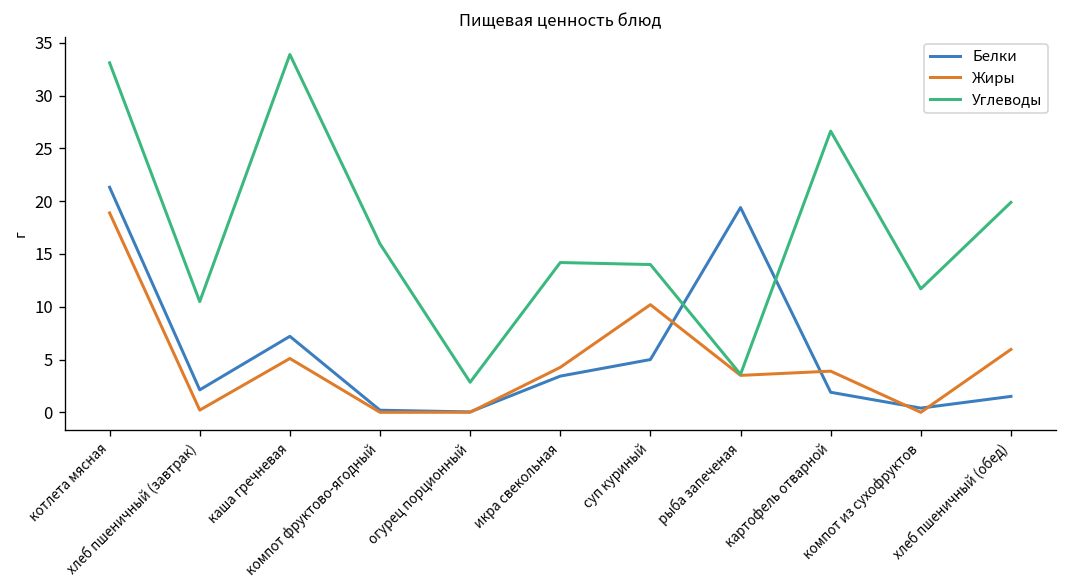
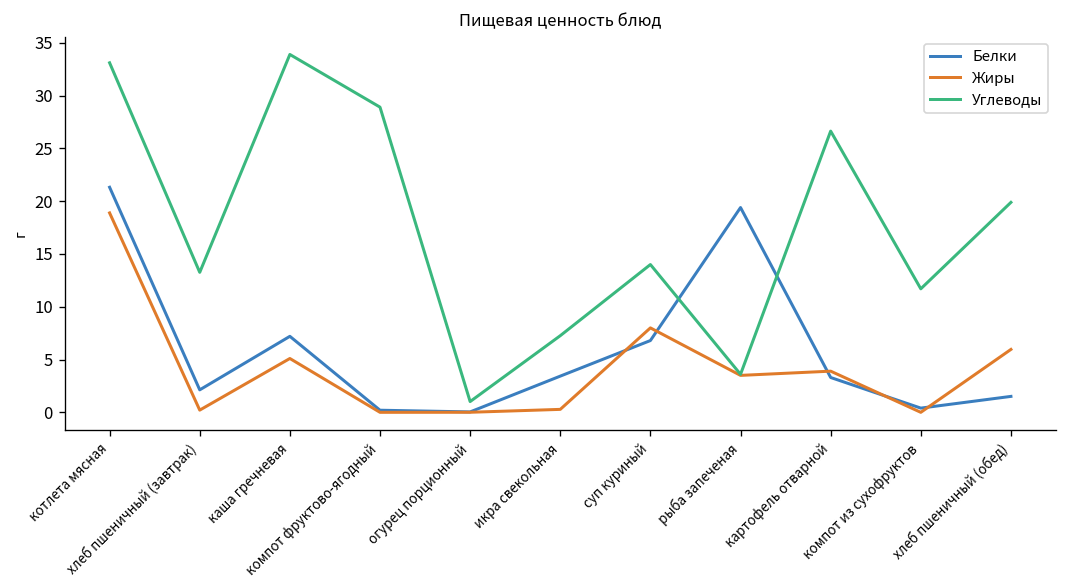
  {
    "Белки": {
      "котлета мясная": 21,
      "хлеб пшеничный (завтрак)": 2,
      "каша гречневая": 7,
      "икра свекольная": 3,
-     "суп куриный": 5,
+     "суп куриный": 7,
      "рыба запеченая": 19,
-     "картофель отварной": 2,
+     "картофель отварной": 3,
      "компот из сухофруктов": 0,
      "хлеб пшеничный (обед)": 2
    },
    "Жиры": {
      "котлета мясная": 19,
      "хлеб пшеничный (завтрак)": 0,
      "каша гречневая": 5,
-     "икра свекольная": 4,
-     "суп куриный": 10,
+     "икра свекольная": 0,
+     "суп куриный": 8,
      "картофель отварной": 4,
      "компот из сухофруктов": 0,
      "хлеб пшеничный (обед)": 6
    },
    "Углеводы": {
      "котлета мясная": 33,
-     "хлеб пшеничный (завтрак)": 10,
+     "хлеб пшеничный (завтрак)": 13,
      "каша гречневая": 34,
-     "компот фруктово-ягодный": 16,
-     "огурец порционный": 3,
-     "икра свекольная": 14,
+     "компот фруктово-ягодный": 29,
+     "огурец порционный": 1,
+     "икра свекольная": 7,
      "суп куриный": 14,
      "картофель отварной": 27,
      "компот из сухофруктов": 12,
      "хлеб пшеничный (обед)": 20
    }
  }
